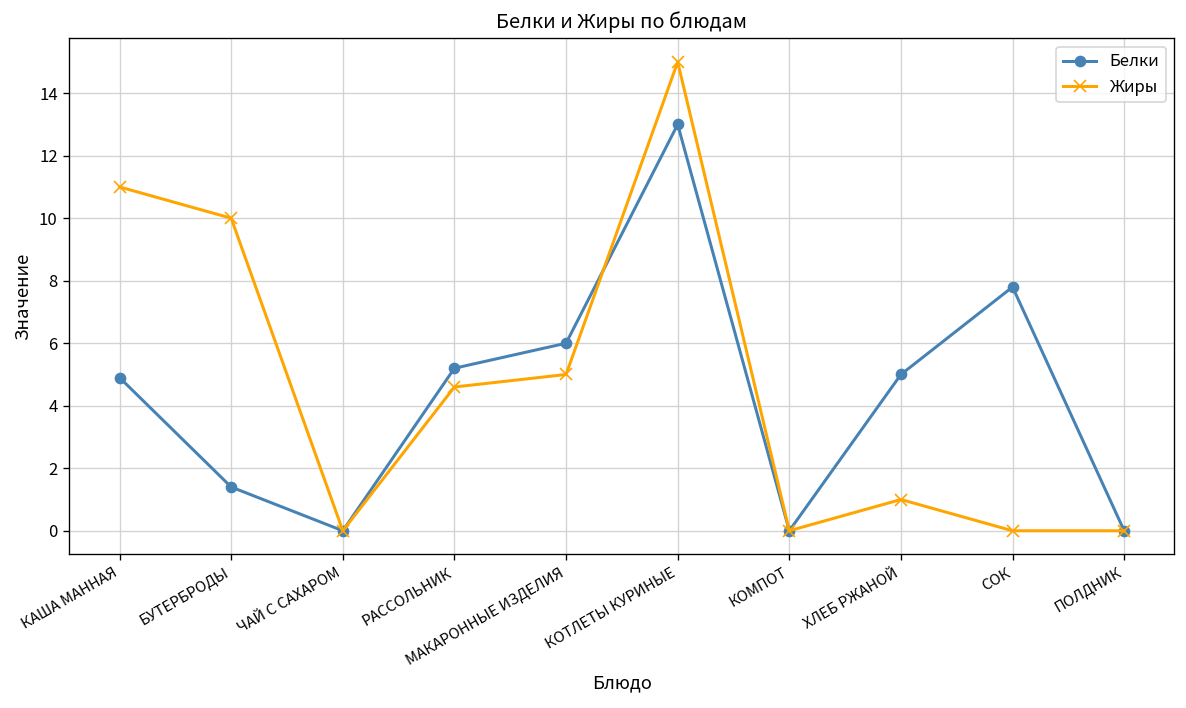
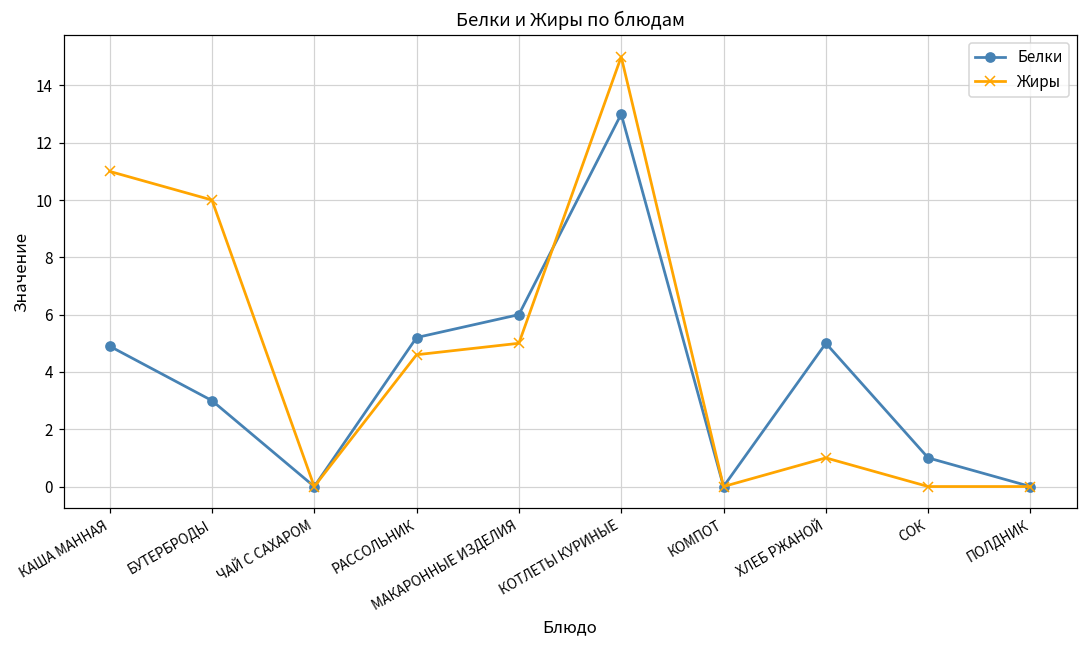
  {
    "Белки": {
      "КАША МАННАЯ": 4.9,
-     "БУТЕРБРОДЫ": 1.4,
+     "БУТЕРБРОДЫ": 3.0,
      "РАССОЛЬНИК": 5.2,
      "МАКАРОННЫЕ ИЗДЕЛИЯ": 6.0,
      "КОТЛЕТЫ КУРИНЫЕ": 13.0,
      "ХЛЕБ РЖАНОЙ": 5.0,
-     "СОК": 7.8
+     "СОК": 1.0
    },
    "Жиры": {
      "КАША МАННАЯ": 11.0,
      "БУТЕРБРОДЫ": 10.0,
      "РАССОЛЬНИК": 4.6,
      "МАКАРОННЫЕ ИЗДЕЛИЯ": 5.0,
      "КОТЛЕТЫ КУРИНЫЕ": 15.0,
      "ХЛЕБ РЖАНОЙ": 1.0,
      "СОК": 0.0
    }
  }
